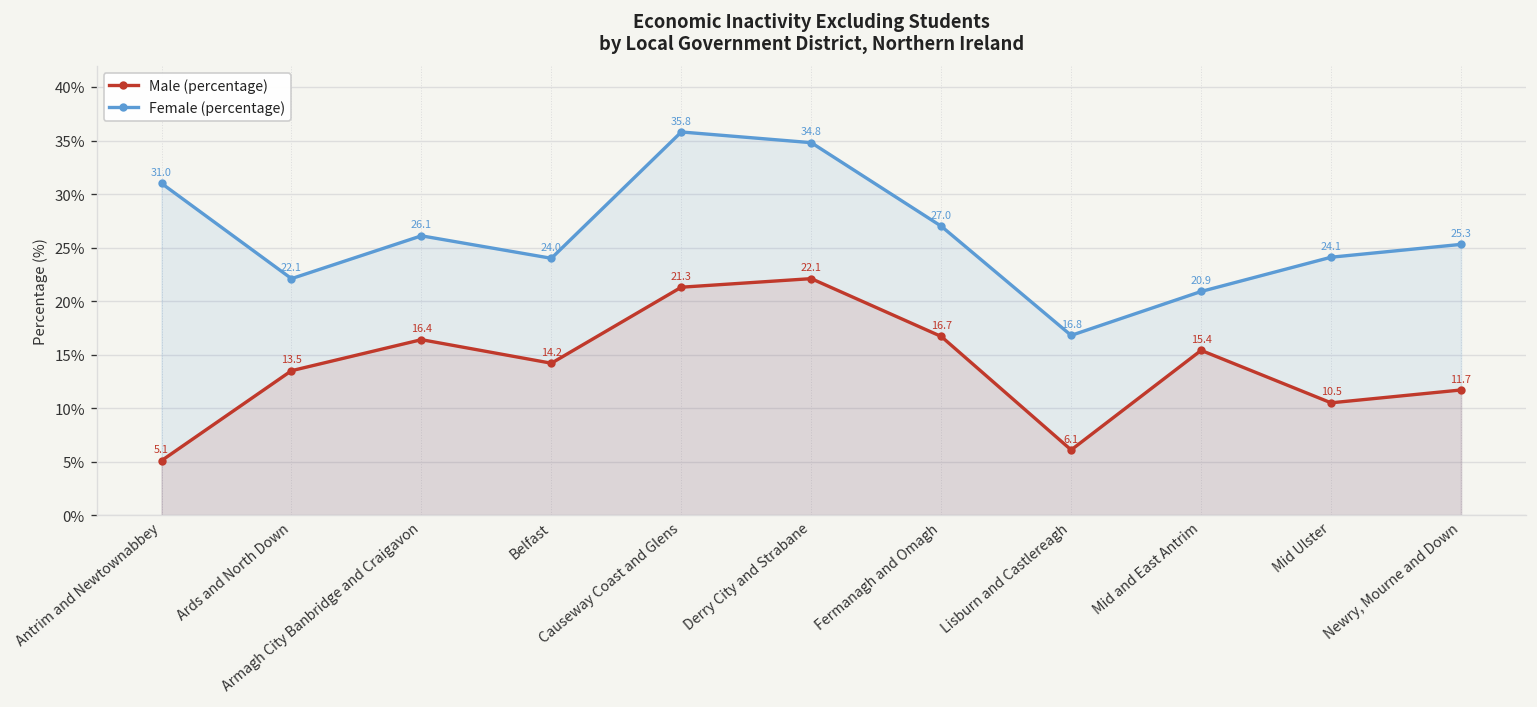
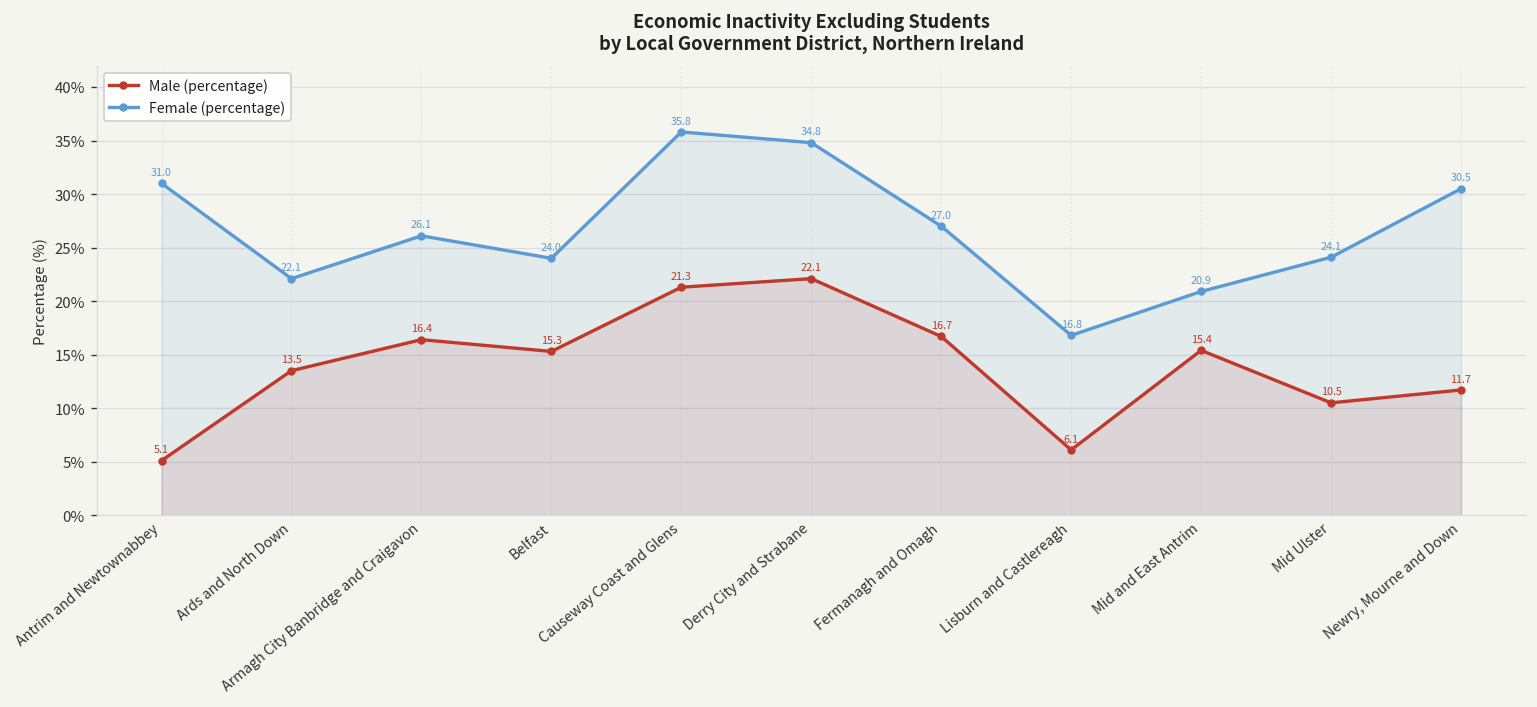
  {
    "Male (percentage)": {
      "Antrim and Newtownabbey": 5.1,
      "Ards and North Down": 13.5,
      "Armagh City Banbridge and Craigavon": 16.4,
-     "Belfast": 14.2,
+     "Belfast": 15.3,
      "Causeway Coast and Glens": 21.3,
      "Derry City and Strabane": 22.1,
      "Fermanagh and Omagh": 16.7,
      "Lisburn and Castlereagh": 6.1,
      "Mid and East Antrim": 15.4,
      "Mid Ulster": 10.5,
      "Newry, Mourne and Down": 11.7
    },
    "Female (percentage)": {
      "Antrim and Newtownabbey": 31.0,
      "Ards and North Down": 22.1,
      "Armagh City Banbridge and Craigavon": 26.1,
      "Belfast": 24.0,
      "Causeway Coast and Glens": 35.8,
      "Derry City and Strabane": 34.8,
      "Fermanagh and Omagh": 27.0,
      "Lisburn and Castlereagh": 16.8,
      "Mid and East Antrim": 20.9,
      "Mid Ulster": 24.1,
-     "Newry, Mourne and Down": 25.3
+     "Newry, Mourne and Down": 30.5
    }
  }
